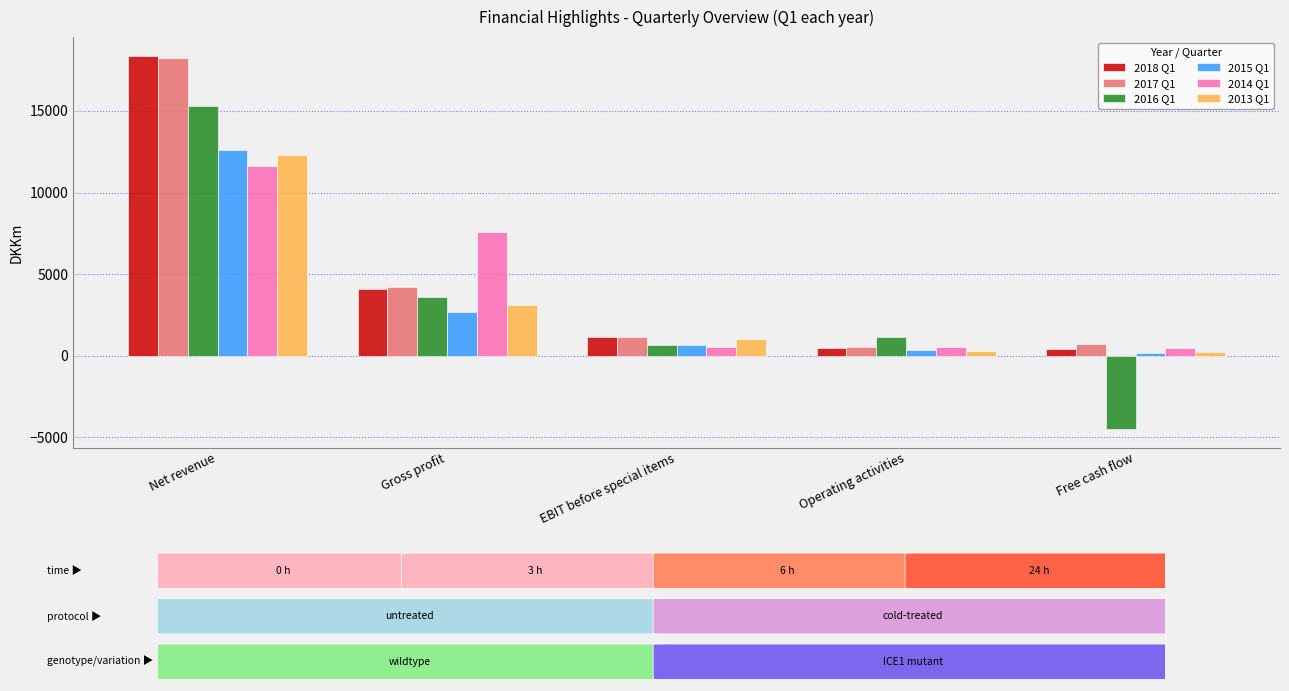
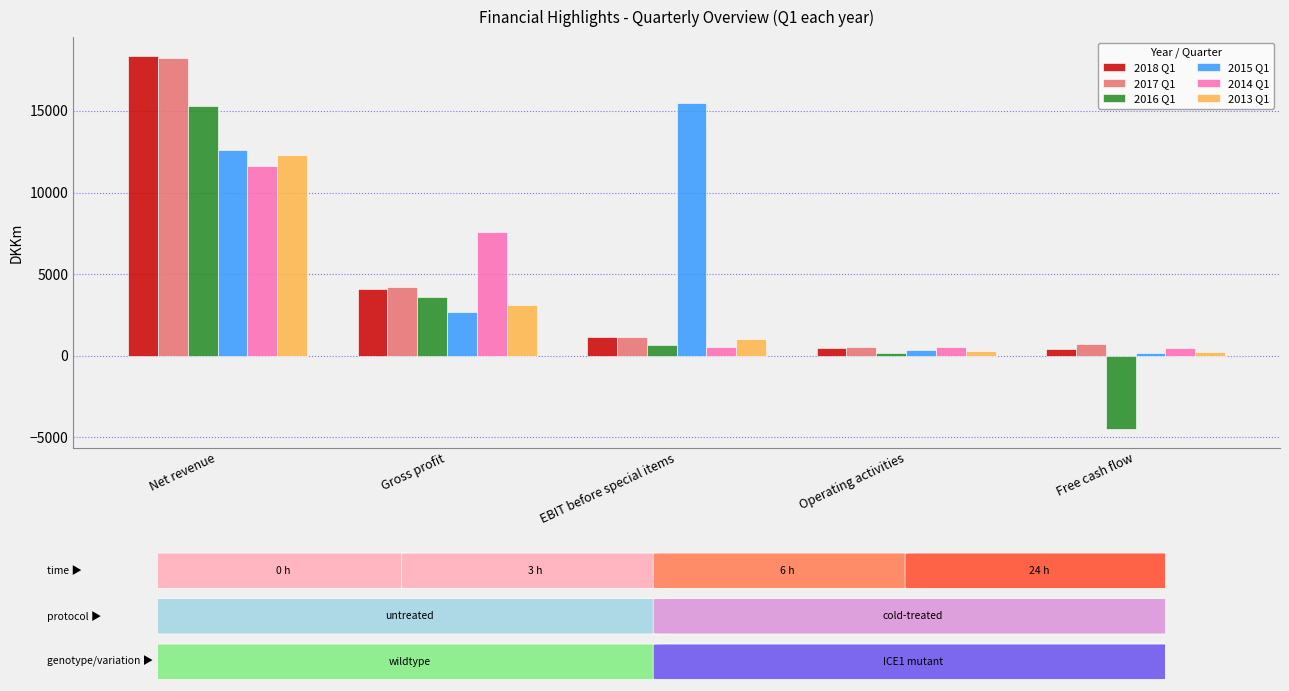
  {
    "2018 Q1": {
      "Net revenue": 18400,
      "Gross profit": 4100,
      "EBIT before special items": 1200,
      "Operating activities": 500,
      "Free cash flow": 400
    },
    "2017 Q1": {
      "Net revenue": 18200,
      "Gross profit": 4200,
      "EBIT before special items": 1100,
      "Operating activities": 600,
      "Free cash flow": 700
    },
    "2016 Q1": {
      "Net revenue": 15300,
      "Gross profit": 3600,
      "EBIT before special items": 600,
-     "Operating activities": 1200,
+     "Operating activities": 200,
      "Free cash flow": -4500
    },
    "2015 Q1": {
      "Net revenue": 12600,
      "Gross profit": 2700,
-     "EBIT before special items": 600,
+     "EBIT before special items": 15500,
      "Operating activities": 300
    },
    "2014 Q1": {
      "Net revenue": 11600,
      "Gross profit": 7600,
      "EBIT before special items": 500,
      "Operating activities": 600,
      "Free cash flow": 500
    },
    "2013 Q1": {
      "Net revenue": 12300,
      "Gross profit": 3100,
      "EBIT before special items": 1100,
      "Operating activities": 300,
      "Free cash flow": 200
    }
  }
